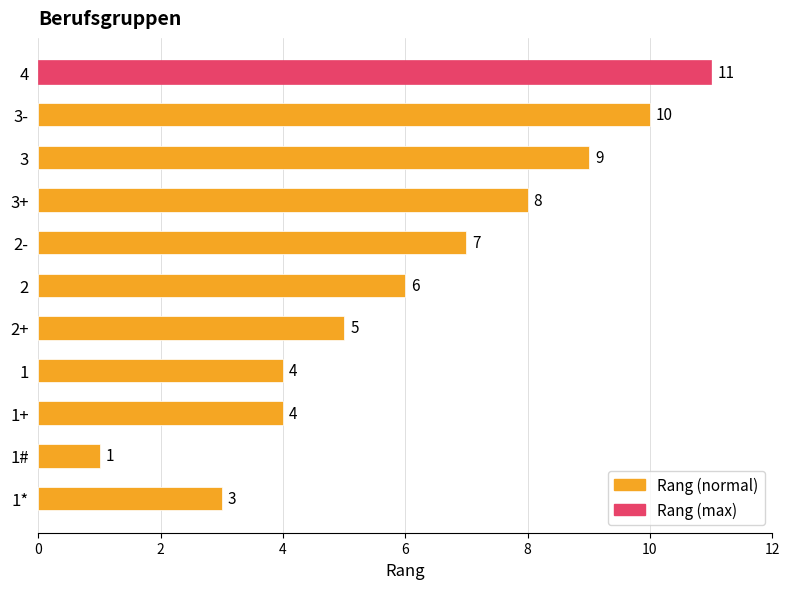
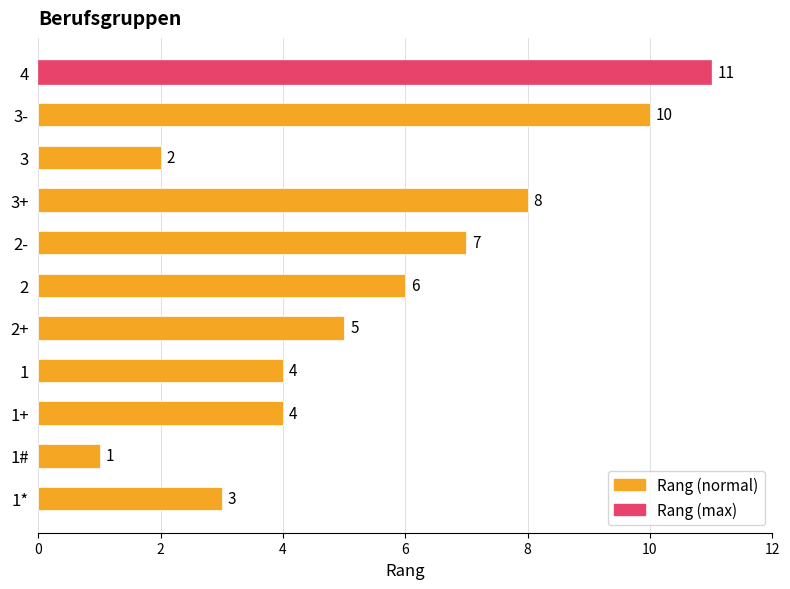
  {
    "4": 11,
    "3-": 10,
-   "3": 9,
+   "3": 2,
    "3+": 8,
    "2-": 7,
    "2": 6,
    "2+": 5,
    "1": 4,
    "1+": 4,
    "1#": 1,
    "1*": 3
  }
